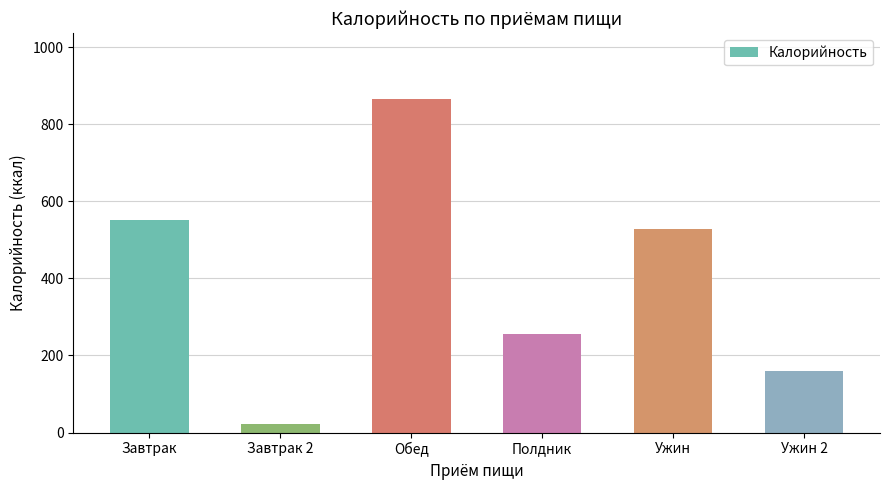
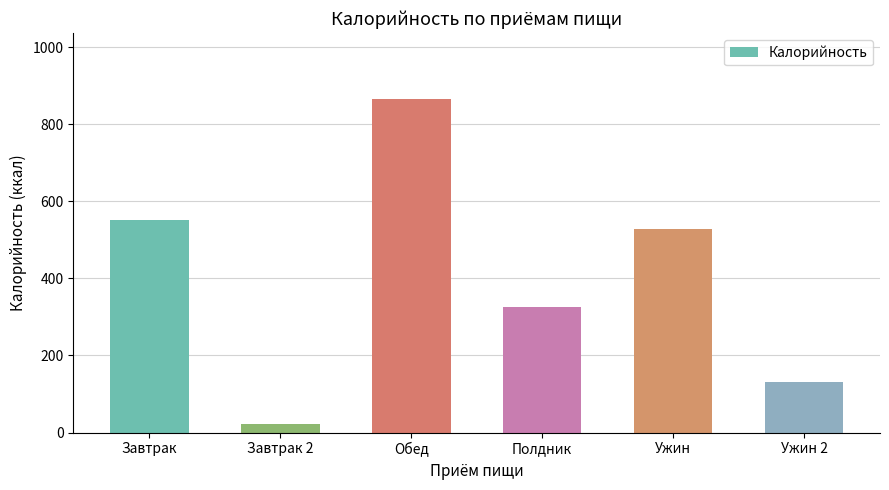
  {
    "Завтрак": 550,
    "Завтрак 2": 20,
    "Обед": 860,
-   "Полдник": 260,
+   "Полдник": 330,
    "Ужин": 530,
-   "Ужин 2": 160
+   "Ужин 2": 130
  }
